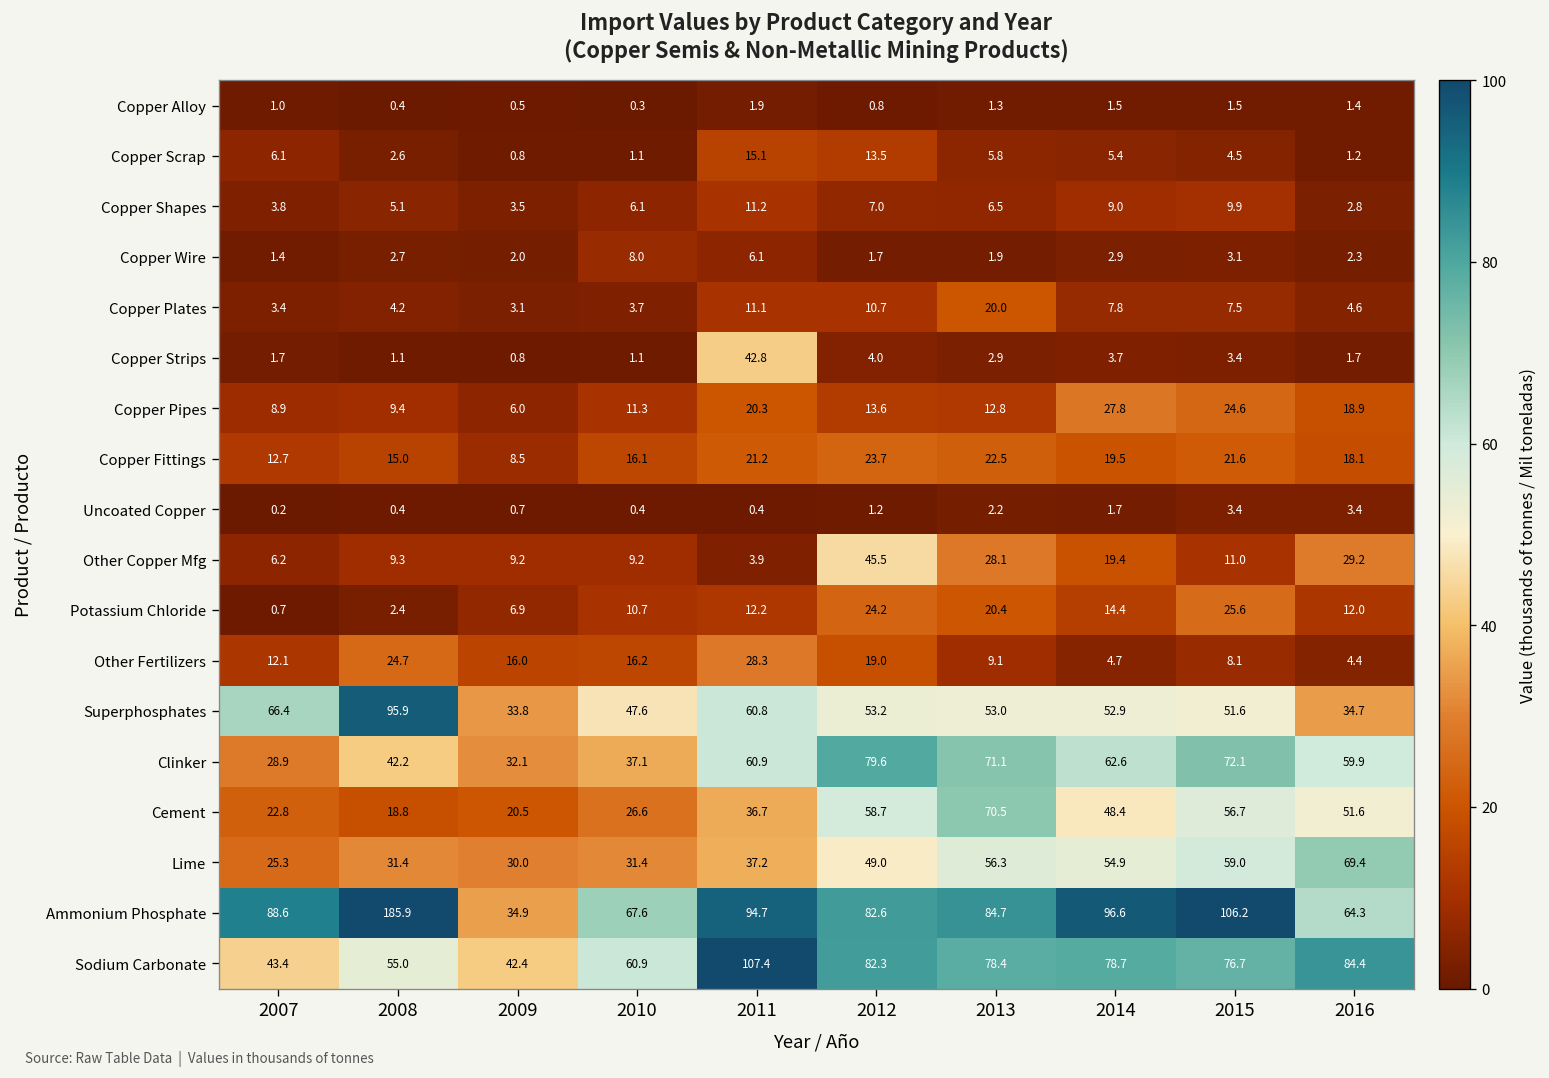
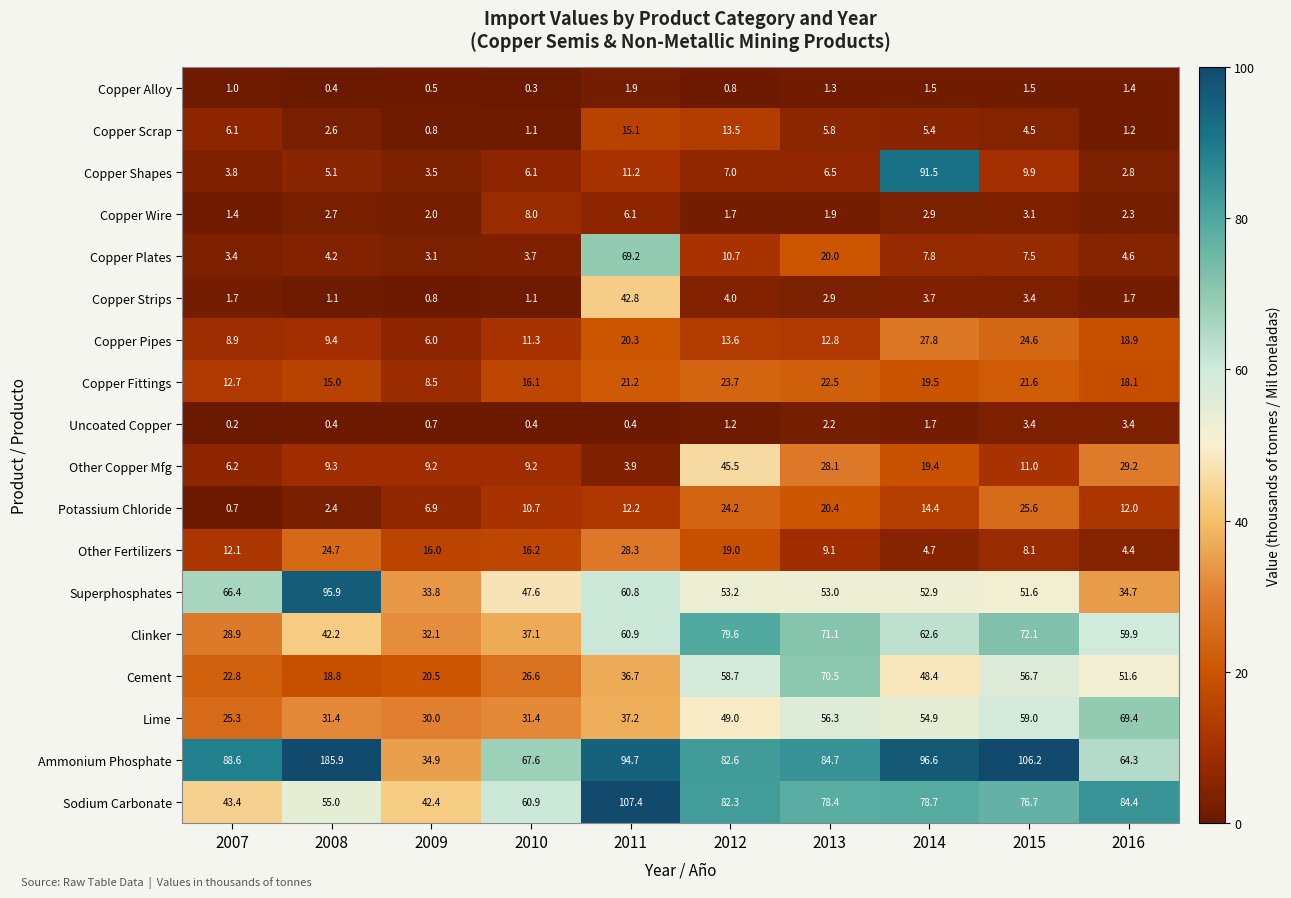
  {
    "Copper Alloy": {
      "2007": 1.0,
      "2008": 0.4,
      "2009": 0.5,
      "2010": 0.3,
      "2011": 1.9,
      "2012": 0.8,
      "2013": 1.3,
      "2014": 1.5,
      "2015": 1.5,
      "2016": 1.4
    },
    "Copper Scrap": {
      "2007": 6.1,
      "2008": 2.6,
      "2009": 0.8,
      "2010": 1.1,
      "2011": 15.1,
      "2012": 13.5,
      "2013": 5.8,
      "2014": 5.4,
      "2015": 4.5,
      "2016": 1.2
    },
    "Copper Shapes": {
      "2007": 3.8,
      "2008": 5.1,
      "2009": 3.5,
      "2010": 6.1,
      "2011": 11.2,
      "2012": 7.0,
      "2013": 6.5,
-     "2014": 9.0,
+     "2014": 91.5,
      "2015": 9.9,
      "2016": 2.8
    },
    "Copper Wire": {
      "2007": 1.4,
      "2008": 2.7,
      "2009": 2.0,
      "2010": 8.0,
      "2011": 6.1,
      "2012": 1.7,
      "2013": 1.9,
      "2014": 2.9,
      "2015": 3.1,
      "2016": 2.3
    },
    "Copper Plates": {
      "2007": 3.4,
      "2008": 4.2,
      "2009": 3.1,
      "2010": 3.7,
-     "2011": 11.1,
+     "2011": 69.2,
      "2012": 10.7,
      "2013": 20.0,
      "2014": 7.8,
      "2015": 7.5,
      "2016": 4.6
    },
    "Copper Strips": {
      "2007": 1.7,
      "2008": 1.1,
      "2009": 0.8,
      "2010": 1.1,
      "2011": 42.8,
      "2012": 4.0,
      "2013": 2.9,
      "2014": 3.7,
      "2015": 3.4,
      "2016": 1.7
    },
    "Copper Pipes": {
      "2007": 8.9,
      "2008": 9.4,
      "2009": 6.0,
      "2010": 11.3,
      "2011": 20.3,
      "2012": 13.6,
      "2013": 12.8,
      "2014": 27.8,
      "2015": 24.6,
      "2016": 18.9
    },
    "Copper Fittings": {
      "2007": 12.7,
      "2008": 15.0,
      "2009": 8.5,
      "2010": 16.1,
      "2011": 21.2,
      "2012": 23.7,
      "2013": 22.5,
      "2014": 19.5,
      "2015": 21.6,
      "2016": 18.1
    },
    "Uncoated Copper": {
      "2007": 0.2,
      "2008": 0.4,
      "2009": 0.7,
      "2010": 0.4,
      "2011": 0.4,
      "2012": 1.2,
      "2013": 2.2,
      "2014": 1.7,
      "2015": 3.4,
      "2016": 3.4
    },
    "Other Copper Mfg": {
      "2007": 6.2,
      "2008": 9.3,
      "2009": 9.2,
      "2010": 9.2,
      "2011": 3.9,
      "2012": 45.5,
      "2013": 28.1,
      "2014": 19.4,
      "2015": 11.0,
      "2016": 29.2
    },
    "Potassium Chloride": {
      "2007": 0.7,
      "2008": 2.4,
      "2009": 6.9,
      "2010": 10.7,
      "2011": 12.2,
      "2012": 24.2,
      "2013": 20.4,
      "2014": 14.4,
      "2015": 25.6,
      "2016": 12.0
    },
    "Other Fertilizers": {
      "2007": 12.1,
      "2008": 24.7,
      "2009": 16.0,
      "2010": 16.2,
      "2011": 28.3,
      "2012": 19.0,
      "2013": 9.1,
      "2014": 4.7,
      "2015": 8.1,
      "2016": 4.4
    },
    "Superphosphates": {
      "2007": 66.4,
      "2008": 95.9,
      "2009": 33.8,
      "2010": 47.6,
      "2011": 60.8,
      "2012": 53.2,
      "2013": 53.0,
      "2014": 52.9,
      "2015": 51.6,
      "2016": 34.7
    },
    "Clinker": {
      "2007": 28.9,
      "2008": 42.2,
      "2009": 32.1,
      "2010": 37.1,
      "2011": 60.9,
      "2012": 79.6,
      "2013": 71.1,
      "2014": 62.6,
      "2015": 72.1,
      "2016": 59.9
    },
    "Cement": {
      "2007": 22.8,
      "2008": 18.8,
      "2009": 20.5,
      "2010": 26.6,
      "2011": 36.7,
      "2012": 58.7,
      "2013": 70.5,
      "2014": 48.4,
      "2015": 56.7,
      "2016": 51.6
    },
    "Lime": {
      "2007": 25.3,
      "2008": 31.4,
      "2009": 30.0,
      "2010": 31.4,
      "2011": 37.2,
      "2012": 49.0,
      "2013": 56.3,
      "2014": 54.9,
      "2015": 59.0,
      "2016": 69.4
    },
    "Ammonium Phosphate": {
      "2007": 88.6,
      "2008": 185.9,
      "2009": 34.9,
      "2010": 67.6,
      "2011": 94.7,
      "2012": 82.6,
      "2013": 84.7,
      "2014": 96.6,
      "2015": 106.2,
      "2016": 64.3
    },
    "Sodium Carbonate": {
      "2007": 43.4,
      "2008": 55.0,
      "2009": 42.4,
      "2010": 60.9,
      "2011": 107.4,
      "2012": 82.3,
      "2013": 78.4,
      "2014": 78.7,
      "2015": 76.7,
      "2016": 84.4
    }
  }
